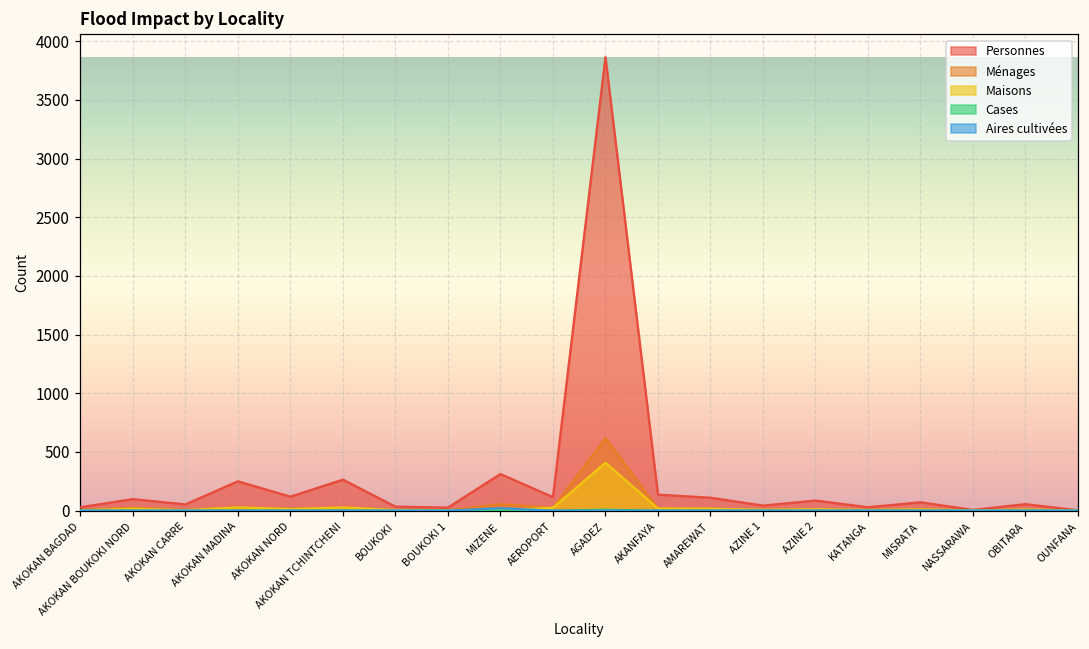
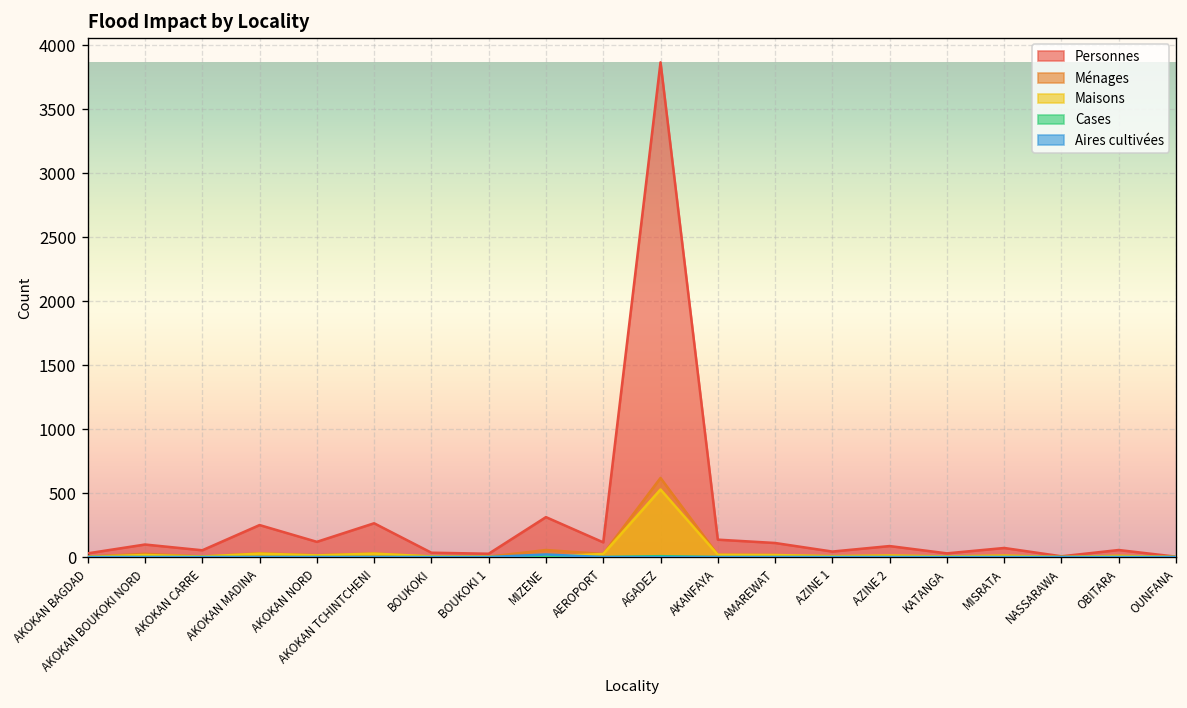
  {
    "Maisons": {
-     "AGADEZ": 410
+     "AGADEZ": 530
    }
  }
